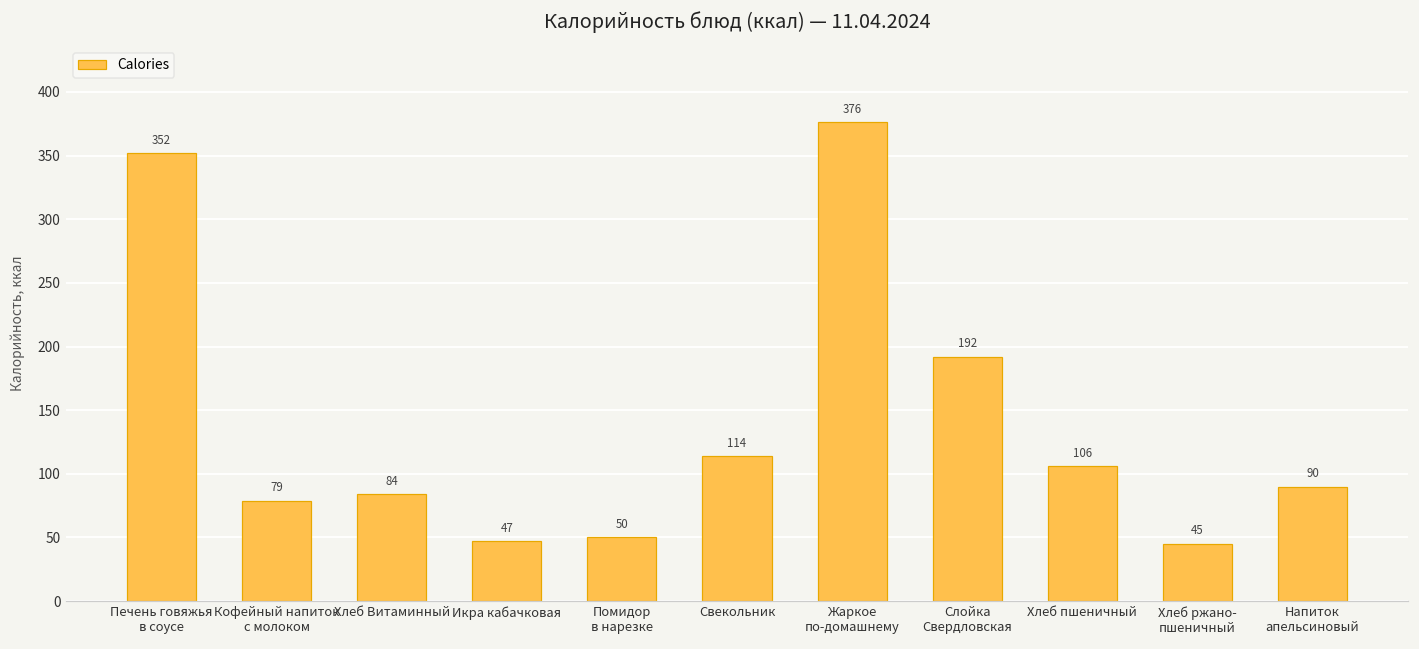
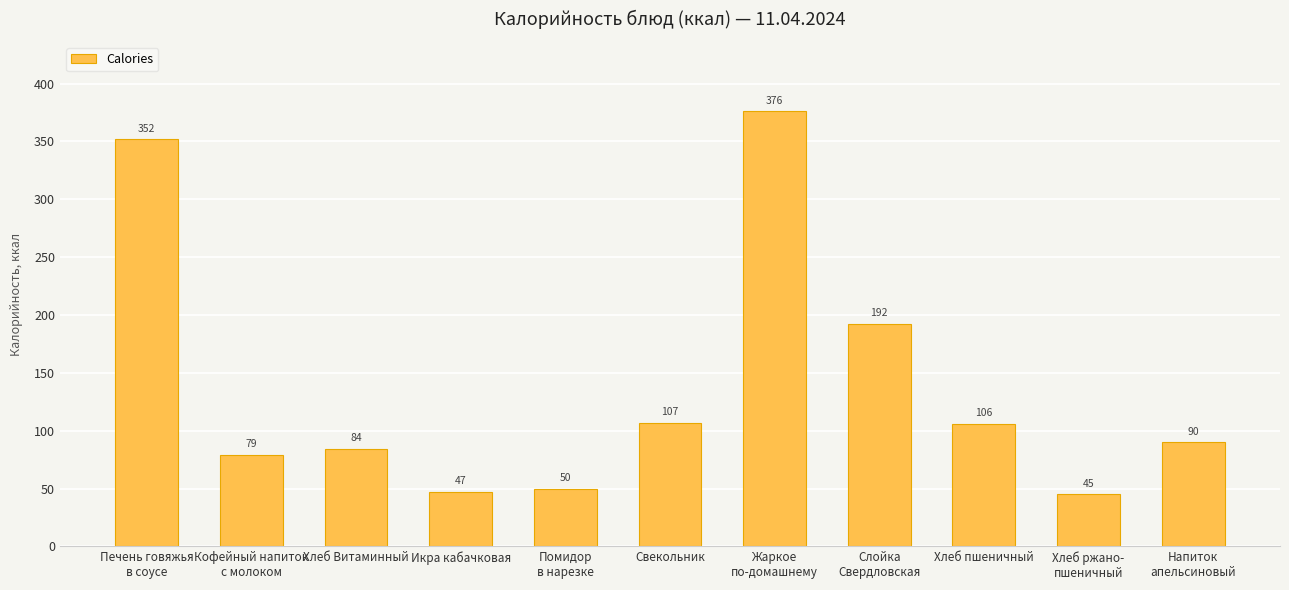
  {
    "Печень говяжья в соусе": 352,
    "Кофейный напиток с молоком": 79,
    "Хлеб Витаминный": 84,
    "Икра кабачковая": 47,
    "Помидор в нарезке": 50,
-   "Свекольник": 114,
+   "Свекольник": 107,
    "Жаркое по-домашнему": 376,
    "Слойка Свердловская": 192,
    "Хлеб пшеничный": 106,
    "Хлеб ржано- пшеничный": 45,
    "Напиток апельсиновый": 90
  }
